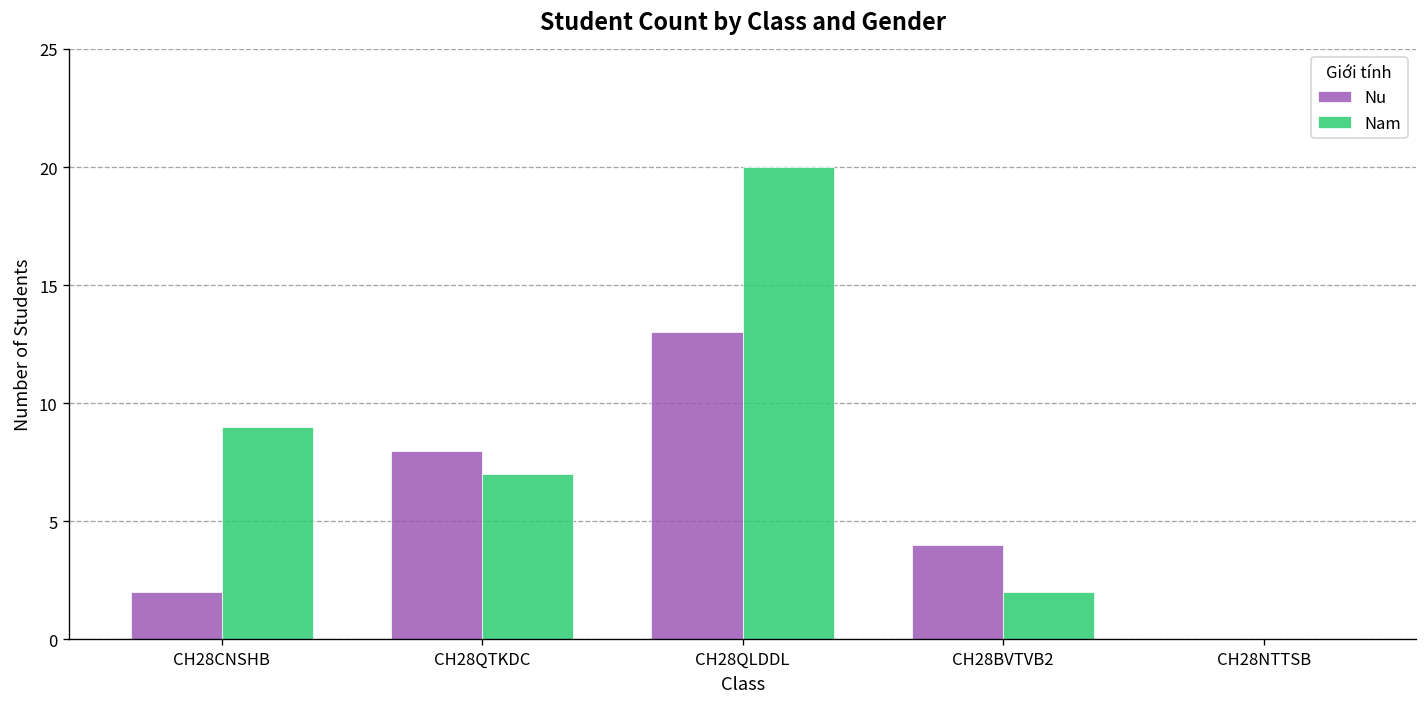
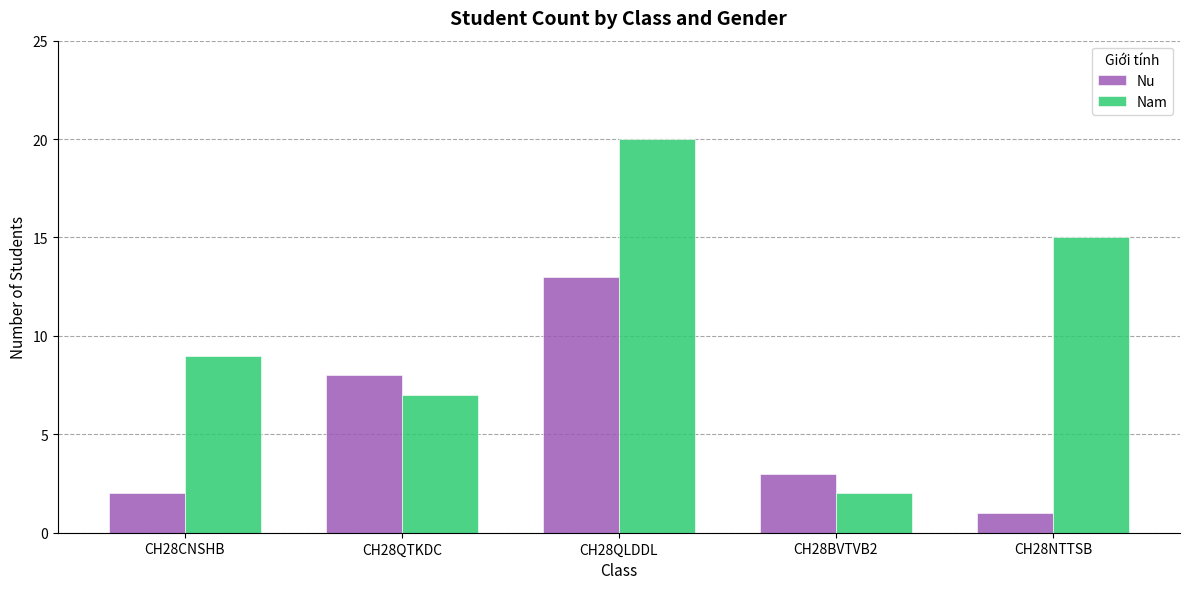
  {
    "Nu": {
      "CH28CNSHB": 2,
      "CH28QTKDC": 8,
      "CH28QLDDL": 13,
-     "CH28BVTVB2": 4,
-     "CH28NTTSB": 0
+     "CH28BVTVB2": 3,
+     "CH28NTTSB": 1
    },
    "Nam": {
      "CH28CNSHB": 9,
      "CH28QTKDC": 7,
      "CH28QLDDL": 20,
      "CH28BVTVB2": 2,
-     "CH28NTTSB": 0
+     "CH28NTTSB": 15
    }
  }
